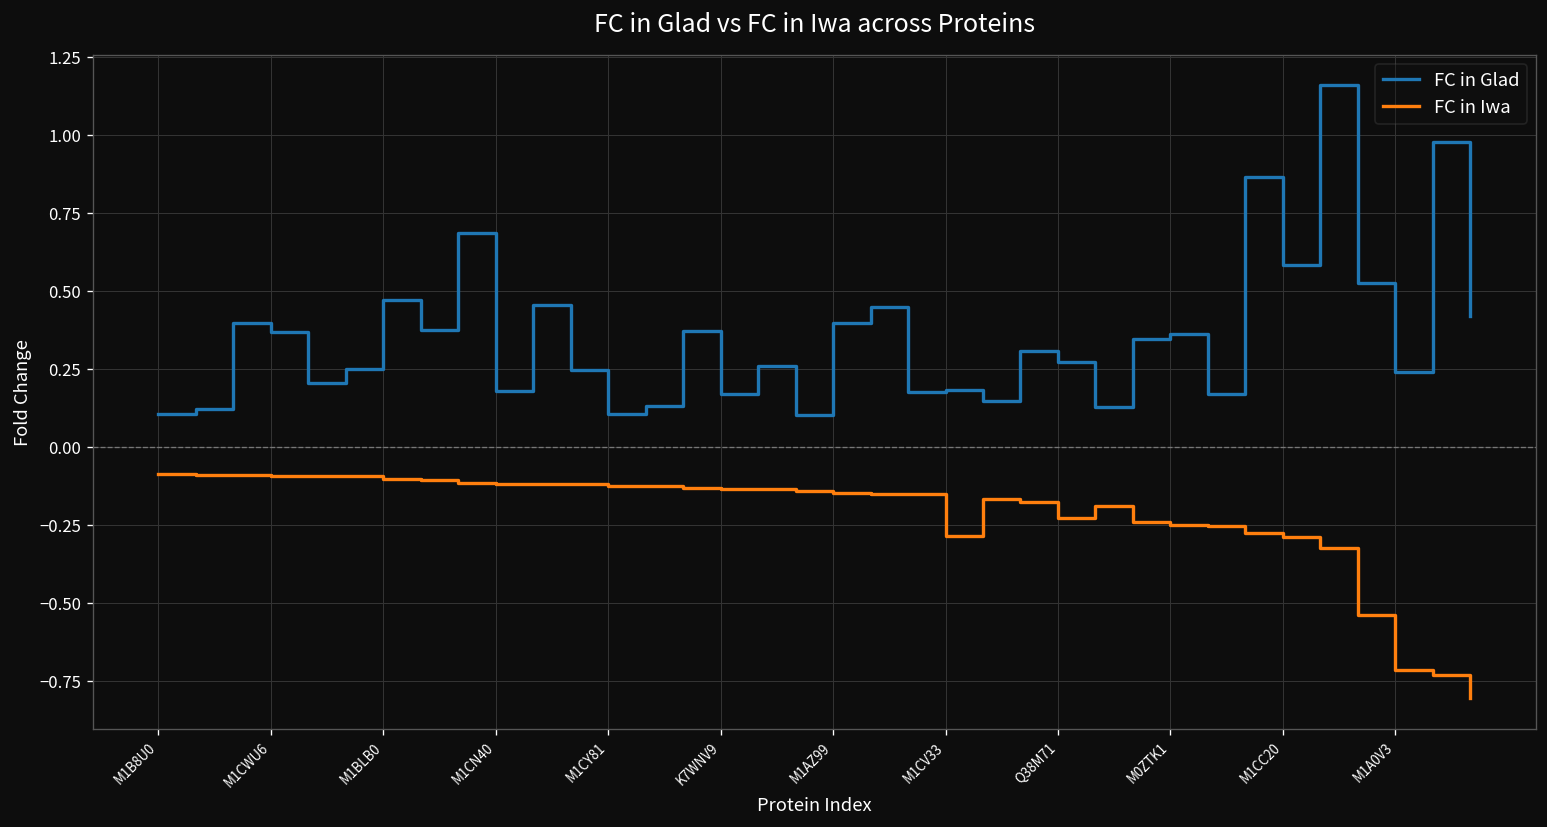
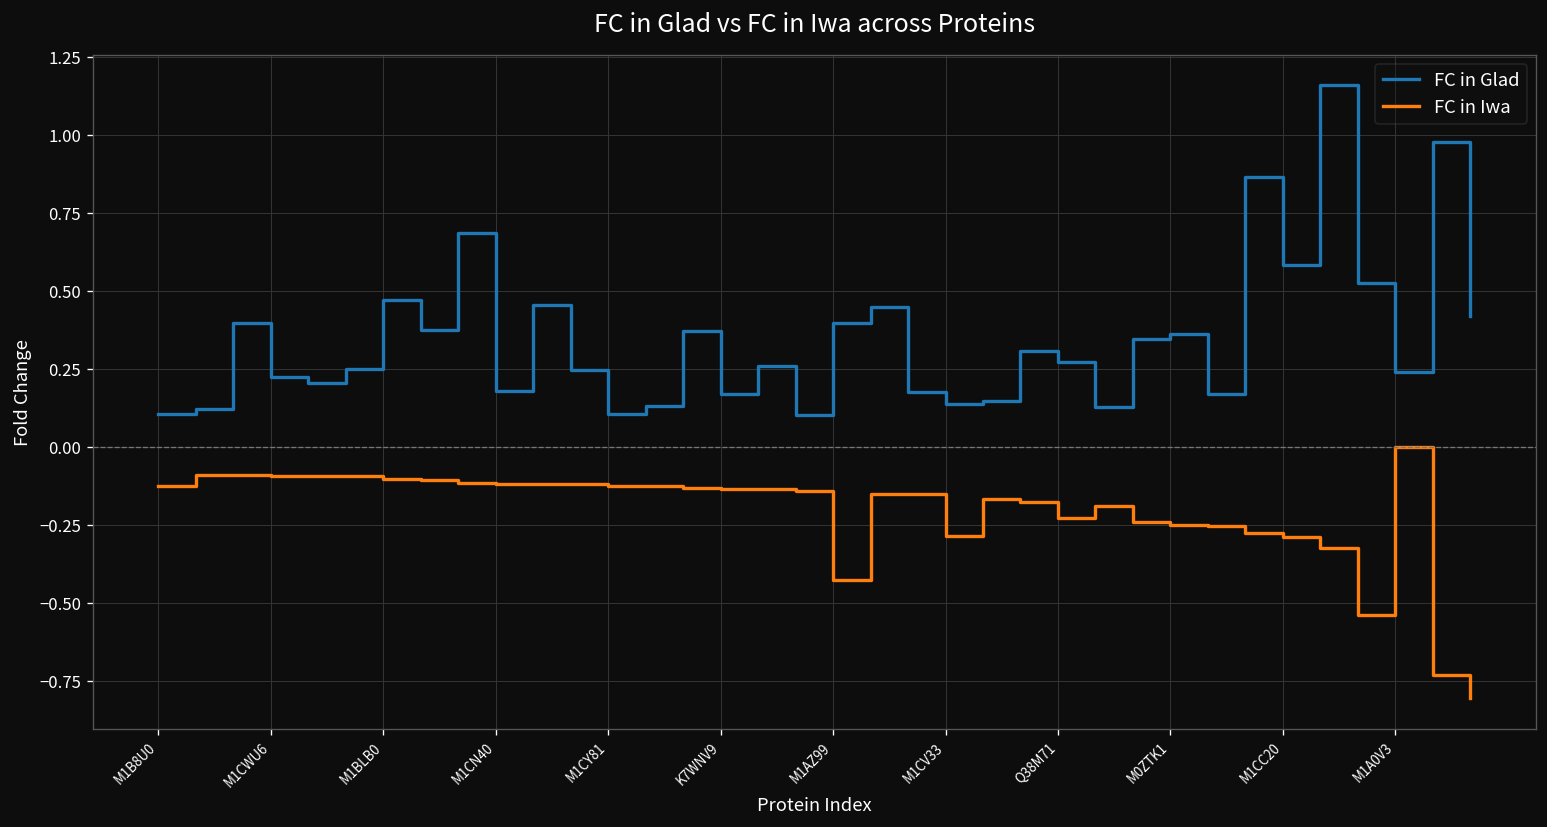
  {
    "FC in Glad": {
      "M1B8U0": 0.11,
-     "M1CWU6": 0.37,
+     "M1CWU6": 0.22,
      "M1BLB0": 0.47,
      "M1CN40": 0.18,
      "M1CY81": 0.11,
      "K7WNV9": 0.17,
      "M1AZ99": 0.40,
-     "M1CV33": 0.18,
+     "M1CV33": 0.14,
      "Q38M71": 0.27,
      "M0ZTK1": 0.36,
      "M1CC20": 0.58,
      "M1A0V3": 0.24
    },
    "FC in Iwa": {
-     "M1B8U0": -0.09,
+     "M1B8U0": -0.13,
      "M1CWU6": -0.09,
      "M1BLB0": -0.10,
      "M1CN40": -0.12,
      "M1CY81": -0.12,
      "K7WNV9": -0.14,
-     "M1AZ99": -0.15,
+     "M1AZ99": -0.43,
      "M1CV33": -0.29,
      "Q38M71": -0.23,
      "M0ZTK1": -0.25,
      "M1CC20": -0.29,
-     "M1A0V3": -0.72
+     "M1A0V3": 0.00
    }
  }
